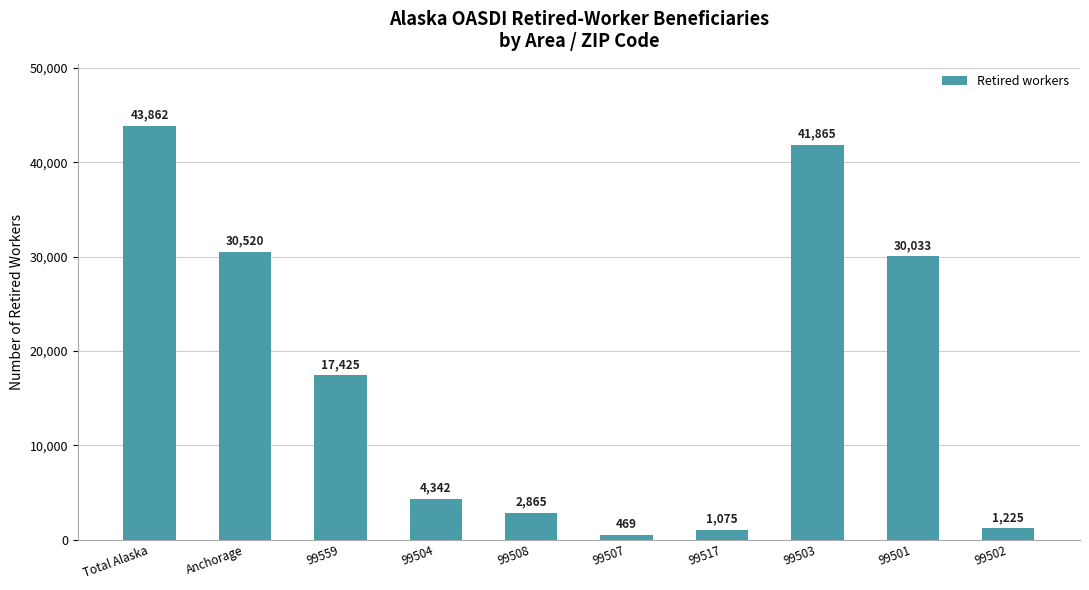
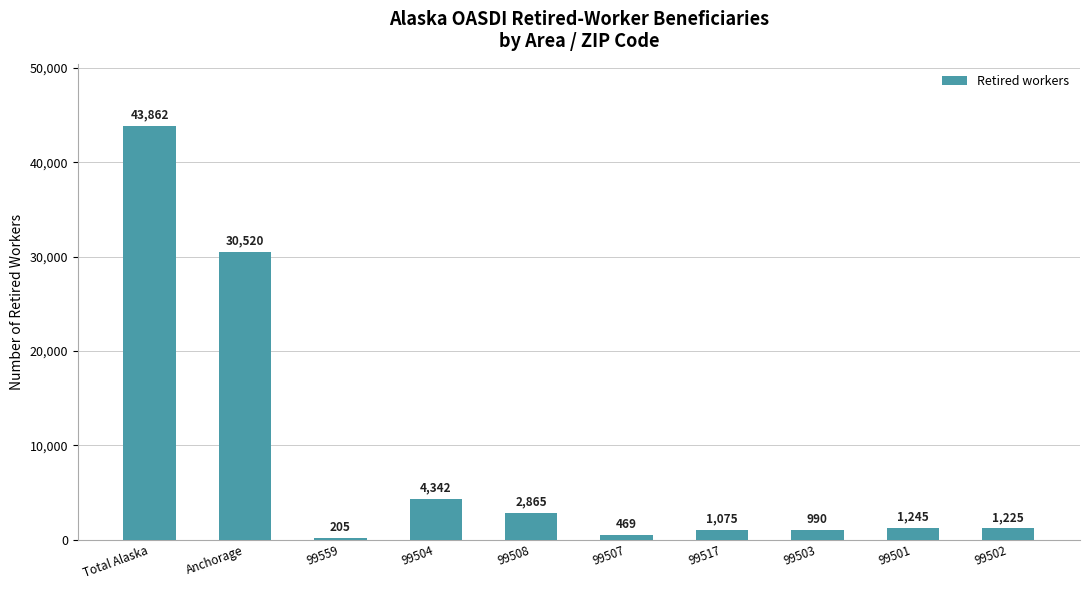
  {
    "Total Alaska": "43,862",
    "Anchorage": "30,520",
-   "99559": "17,425",
+   "99559": "205",
    "99504": "4,342",
    "99508": "2,865",
    "99507": "469",
    "99517": "1,075",
-   "99503": "41,865",
-   "99501": "30,033",
+   "99503": "990",
+   "99501": "1,245",
    "99502": "1,225"
  }
